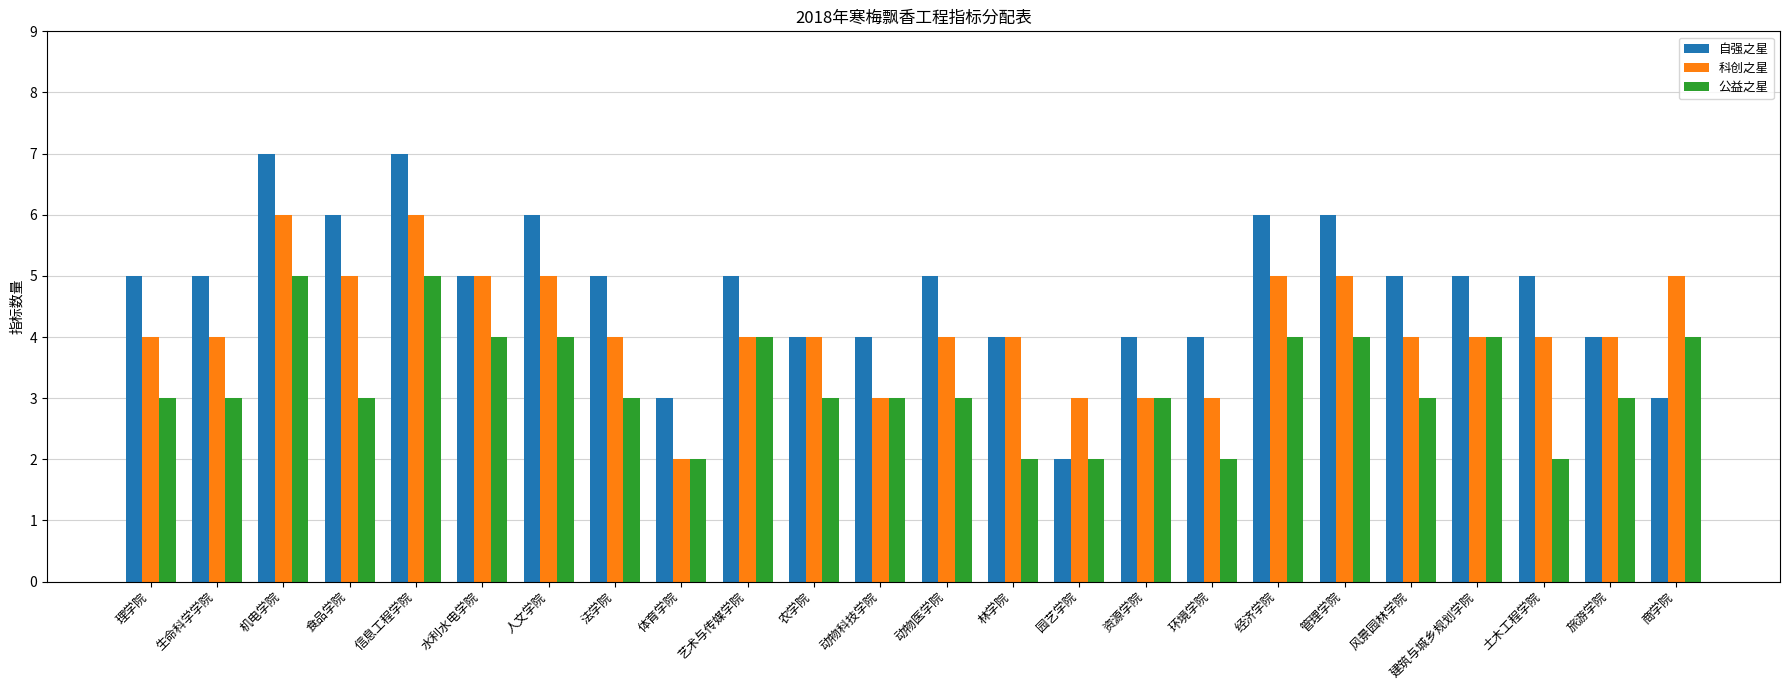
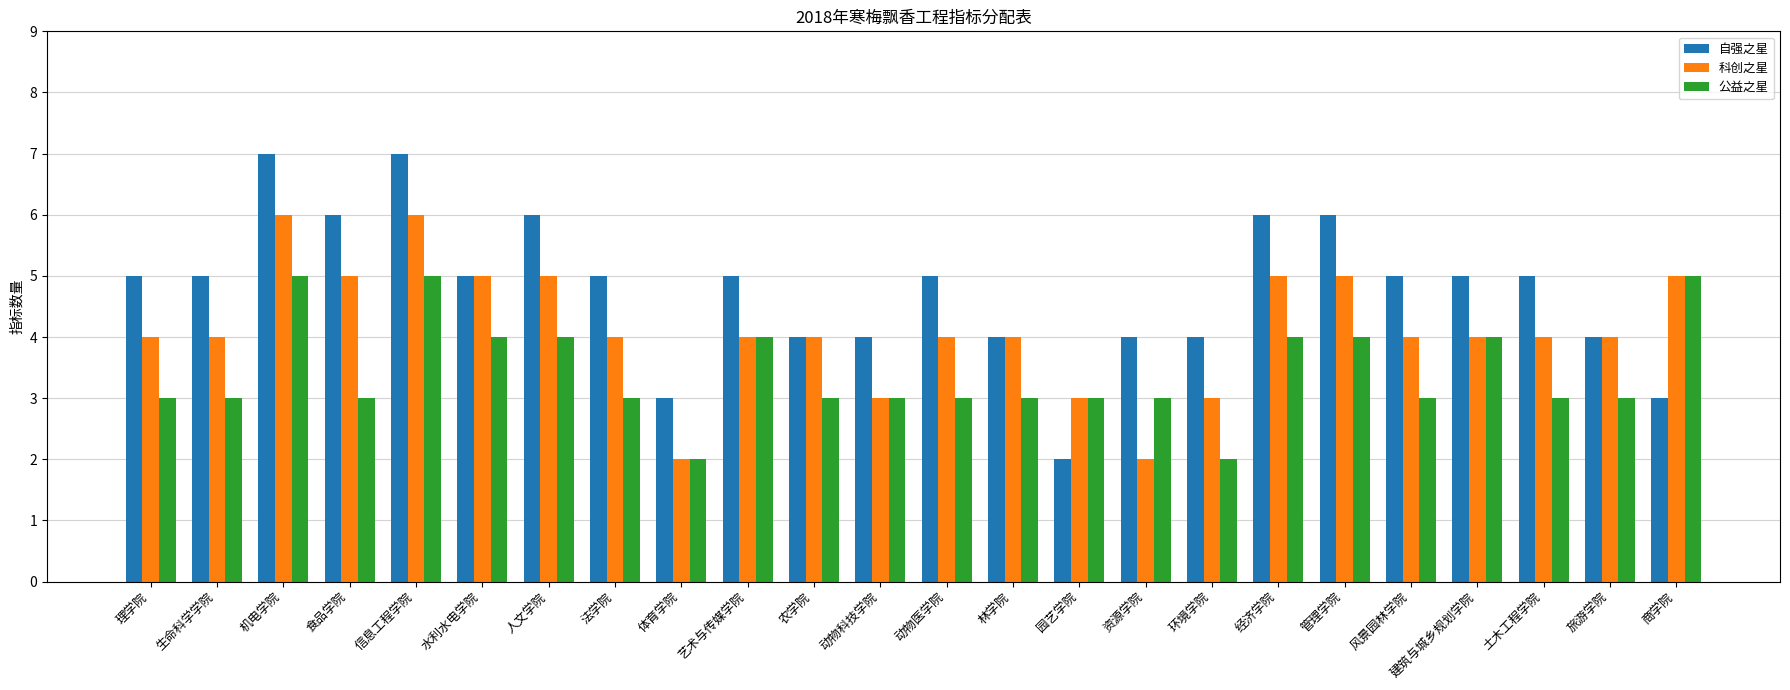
  {
    "自强之星": {
      "理学院": 5,
      "生命科学学院": 5,
      "机电学院": 7,
      "食品学院": 6,
      "信息工程学院": 7,
      "水利水电学院": 5,
      "人文学院": 6,
      "法学院": 5,
      "体育学院": 3,
      "艺术与传媒学院": 5,
      "农学院": 4,
      "动物科技学院": 4,
      "动物医学院": 5,
      "林学院": 4,
      "园艺学院": 2,
      "资源学院": 4,
      "环境学院": 4,
      "经济学院": 6,
      "管理学院": 6,
      "风景园林学院": 5,
      "建筑与城乡规划学院": 5,
      "土木工程学院": 5,
      "旅游学院": 4,
      "商学院": 3
    },
    "科创之星": {
      "理学院": 4,
      "生命科学学院": 4,
      "机电学院": 6,
      "食品学院": 5,
      "信息工程学院": 6,
      "水利水电学院": 5,
      "人文学院": 5,
      "法学院": 4,
      "体育学院": 2,
      "艺术与传媒学院": 4,
      "农学院": 4,
      "动物科技学院": 3,
      "动物医学院": 4,
      "林学院": 4,
      "园艺学院": 3,
-     "资源学院": 3,
+     "资源学院": 2,
      "环境学院": 3,
      "经济学院": 5,
      "管理学院": 5,
      "风景园林学院": 4,
      "建筑与城乡规划学院": 4,
      "土木工程学院": 4,
      "旅游学院": 4,
      "商学院": 5
    },
    "公益之星": {
      "理学院": 3,
      "生命科学学院": 3,
      "机电学院": 5,
      "食品学院": 3,
      "信息工程学院": 5,
      "水利水电学院": 4,
      "人文学院": 4,
      "法学院": 3,
      "体育学院": 2,
      "艺术与传媒学院": 4,
      "农学院": 3,
      "动物科技学院": 3,
      "动物医学院": 3,
-     "林学院": 2,
-     "园艺学院": 2,
+     "林学院": 3,
+     "园艺学院": 3,
      "资源学院": 3,
      "环境学院": 2,
      "经济学院": 4,
      "管理学院": 4,
      "风景园林学院": 3,
      "建筑与城乡规划学院": 4,
-     "土木工程学院": 2,
+     "土木工程学院": 3,
      "旅游学院": 3,
-     "商学院": 4
+     "商学院": 5
    }
  }
